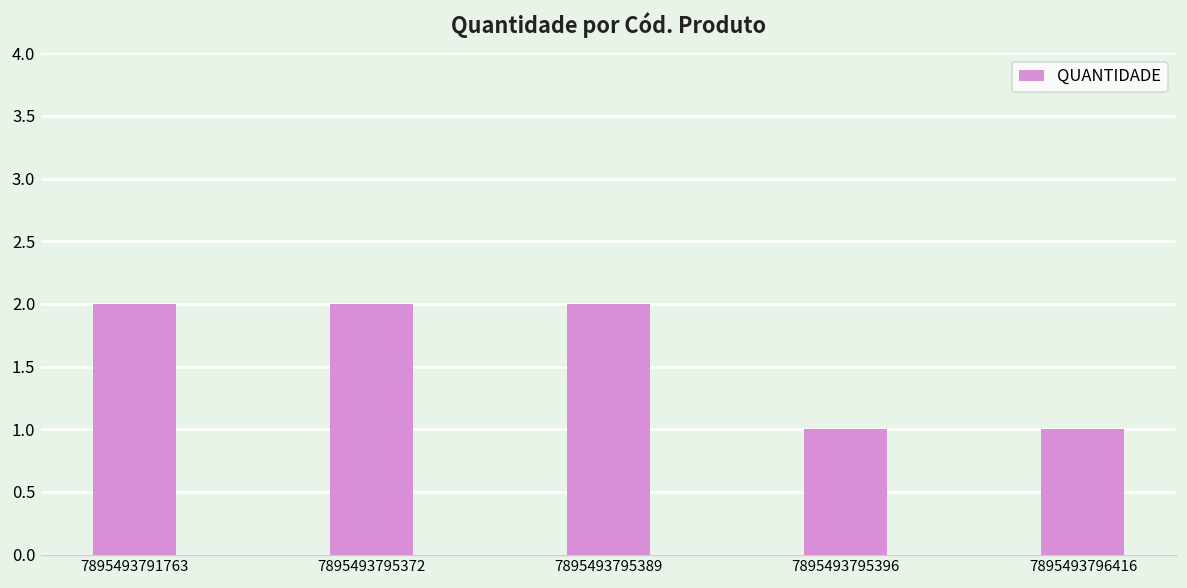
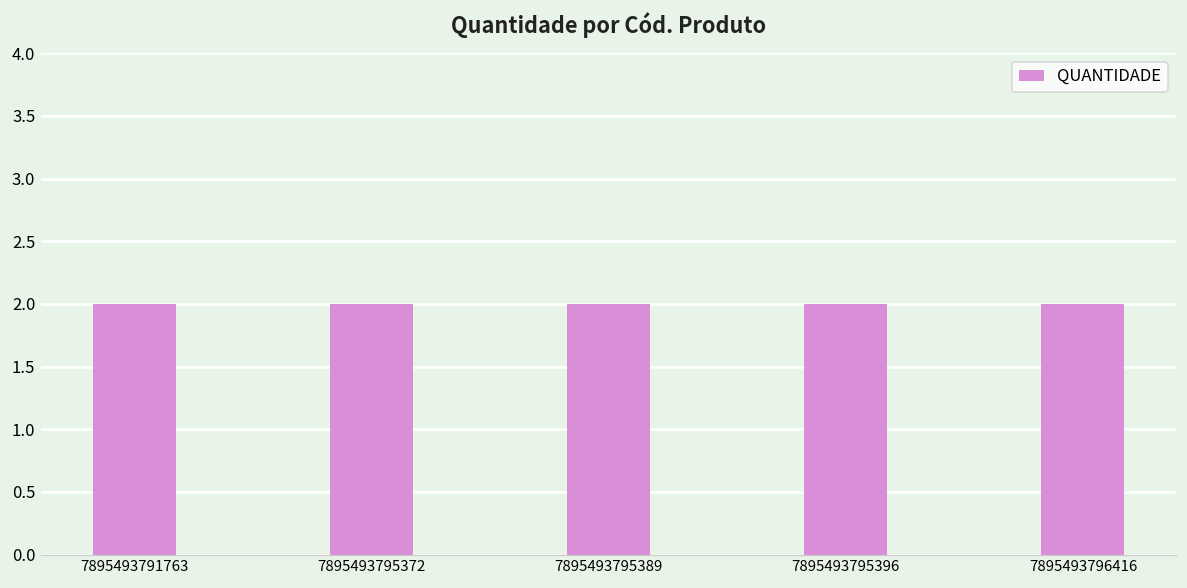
  {
    "7895493791763": 2,
    "7895493795372": 2,
    "7895493795389": 2,
-   "7895493795396": 1,
-   "7895493796416": 1
+   "7895493795396": 2,
+   "7895493796416": 2
  }
